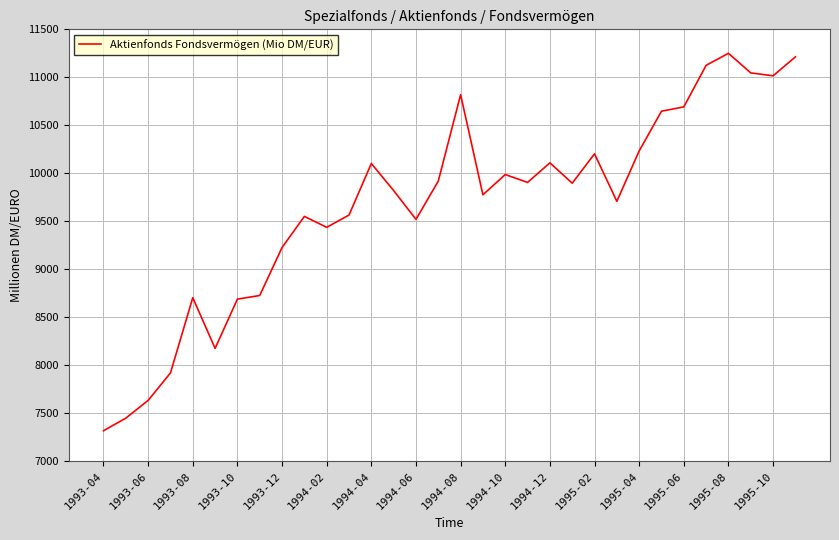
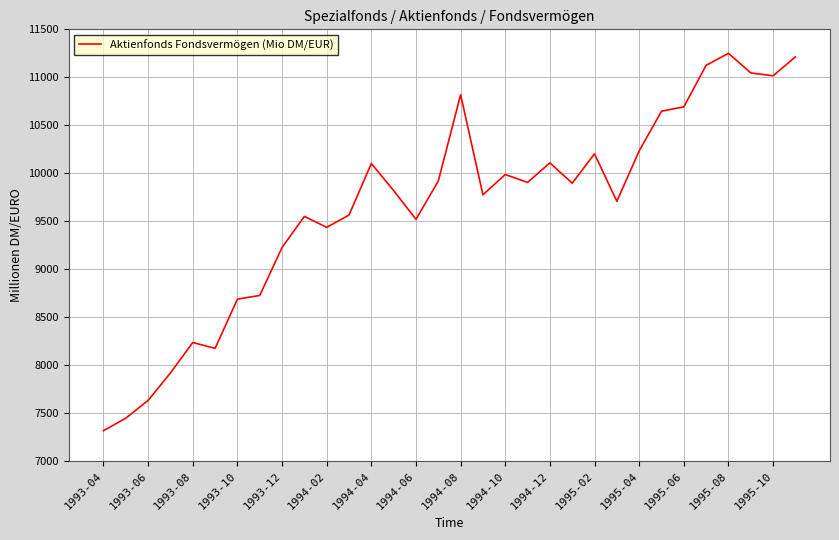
  {
    "1993-04": 7300,
    "1993-06": 7600,
-   "1993-08": 8700,
+   "1993-08": 8200,
    "1993-10": 8700,
    "1993-12": 9200,
    "1994-02": 9400,
    "1994-04": 10100,
    "1994-06": 9500,
    "1994-08": 10800,
    "1994-10": 10000,
    "1994-12": 10100,
    "1995-02": 10200,
    "1995-04": 10200,
    "1995-06": 10700,
    "1995-08": 11300,
    "1995-10": 11000
  }
